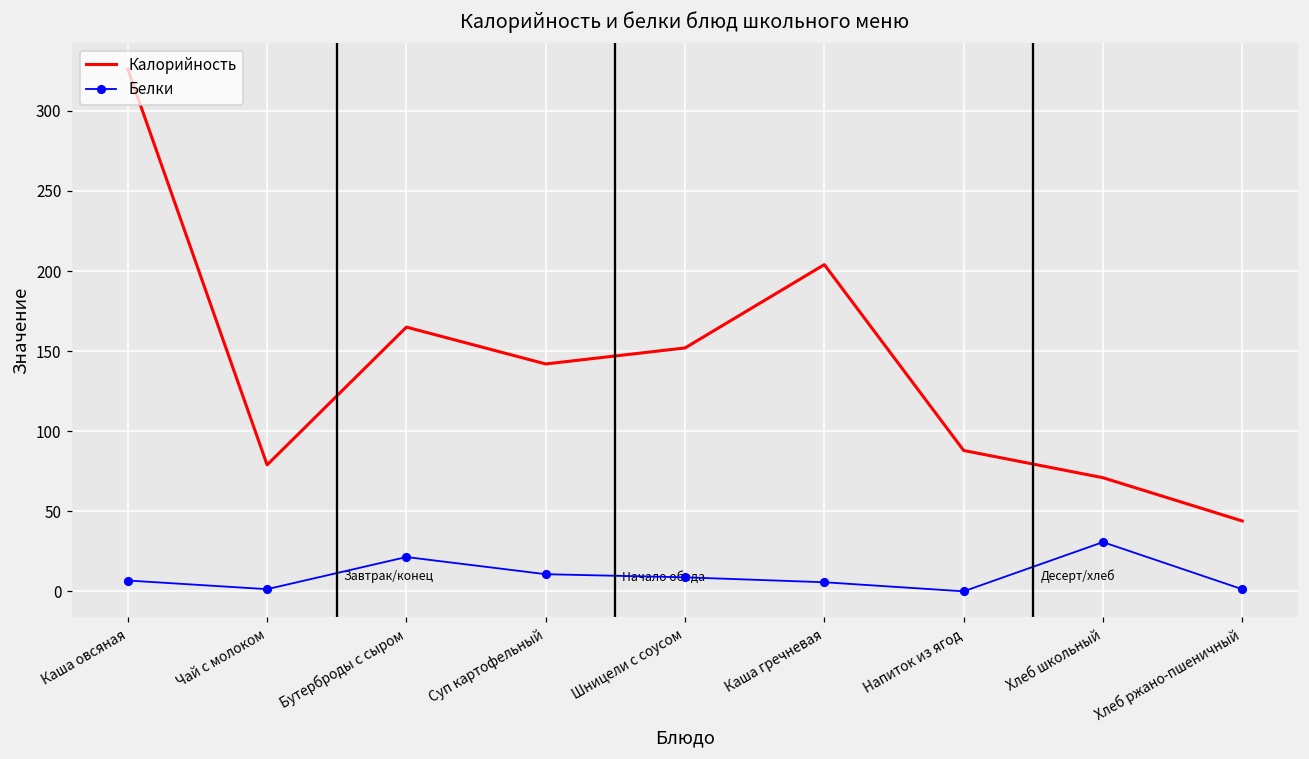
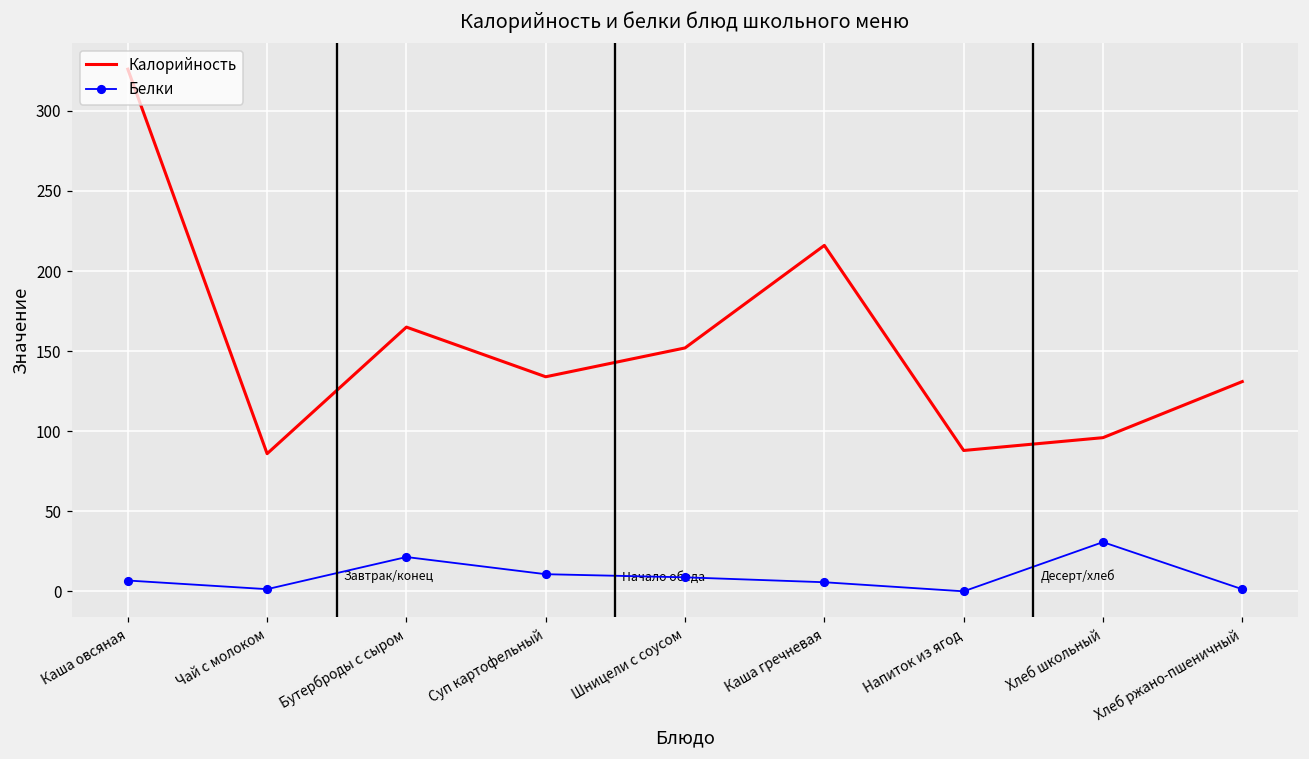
  {
    "Калорийность": {
-     "Чай с молоком": 79,
+     "Чай с молоком": 86,
      "Бутерброды с сыром": 165,
-     "Суп картофельный": 142,
+     "Суп картофельный": 134,
      "Шницели с соусом": 152,
-     "Каша гречневая": 204,
+     "Каша гречневая": 216,
      "Напиток из ягод": 88,
-     "Хлеб школьный": 71,
-     "Хлеб ржано-пшеничный": 44
+     "Хлеб школьный": 96,
+     "Хлеб ржано-пшеничный": 131
    },
    "Белки": {
      "Каша овсяная": 7,
      "Чай с молоком": 1,
      "Бутерброды с сыром": 22,
      "Суп картофельный": 11,
      "Шницели с соусом": 9,
      "Каша гречневая": 6,
      "Напиток из ягод": 0,
      "Хлеб школьный": 31,
      "Хлеб ржано-пшеничный": 1
    }
  }
